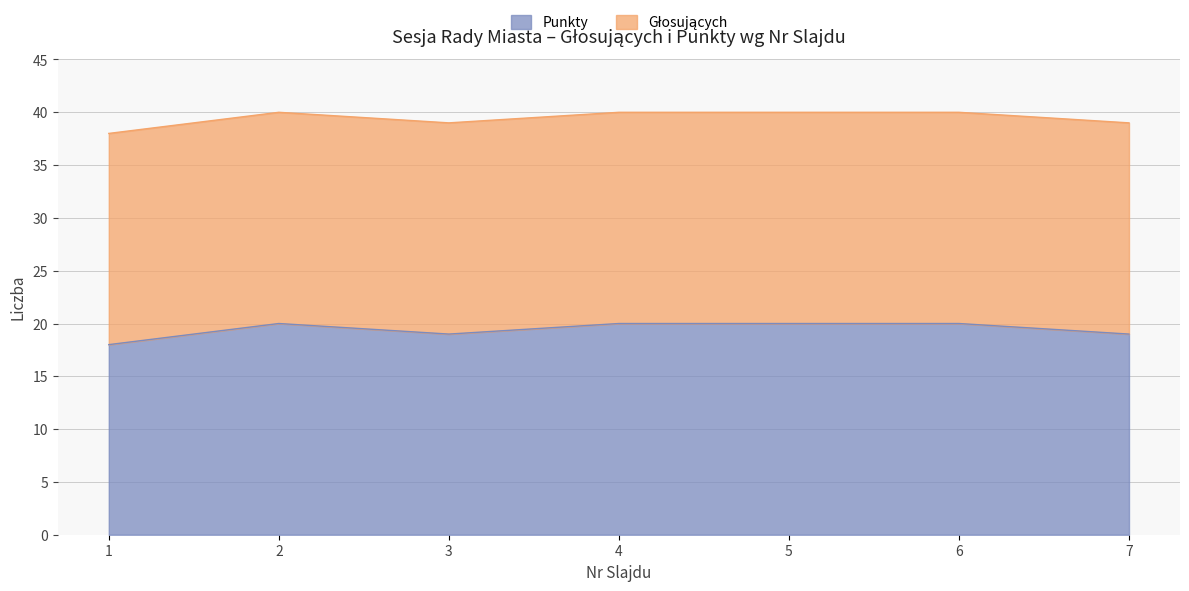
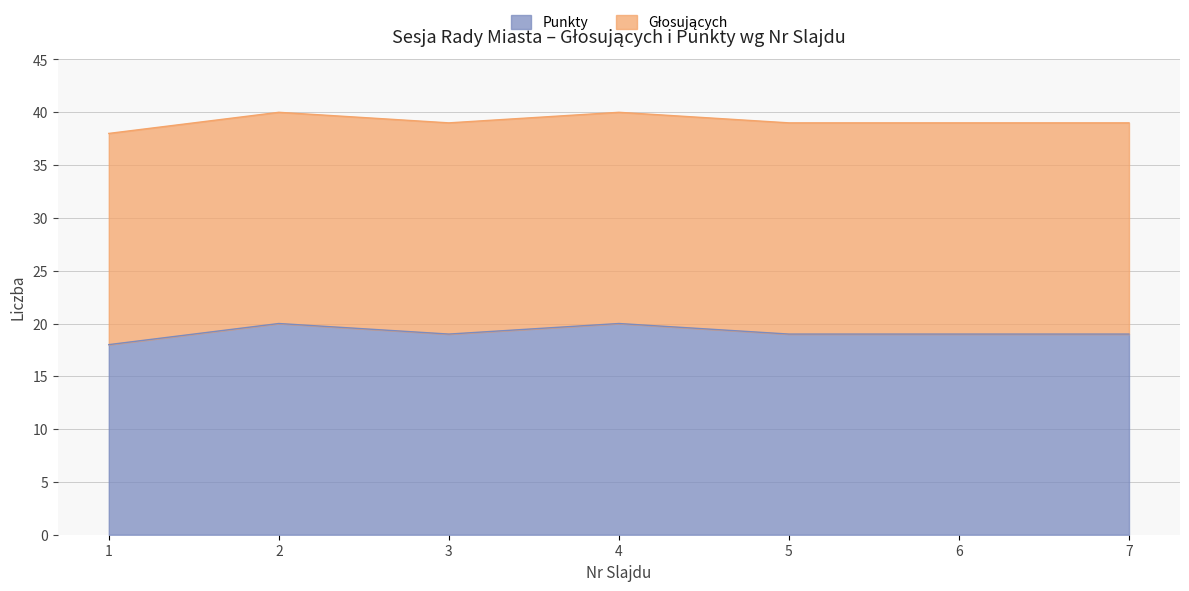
  {
    "Punkty": {
      "1": 18,
      "2": 20,
      "3": 19,
      "4": 20,
-     "5": 20,
-     "6": 20,
+     "5": 19,
+     "6": 19,
      "7": 19
    },
    "Głosujących": {
      "1": 20,
      "2": 20,
      "3": 20,
      "4": 20,
      "5": 20,
      "6": 20,
      "7": 20
    }
  }
